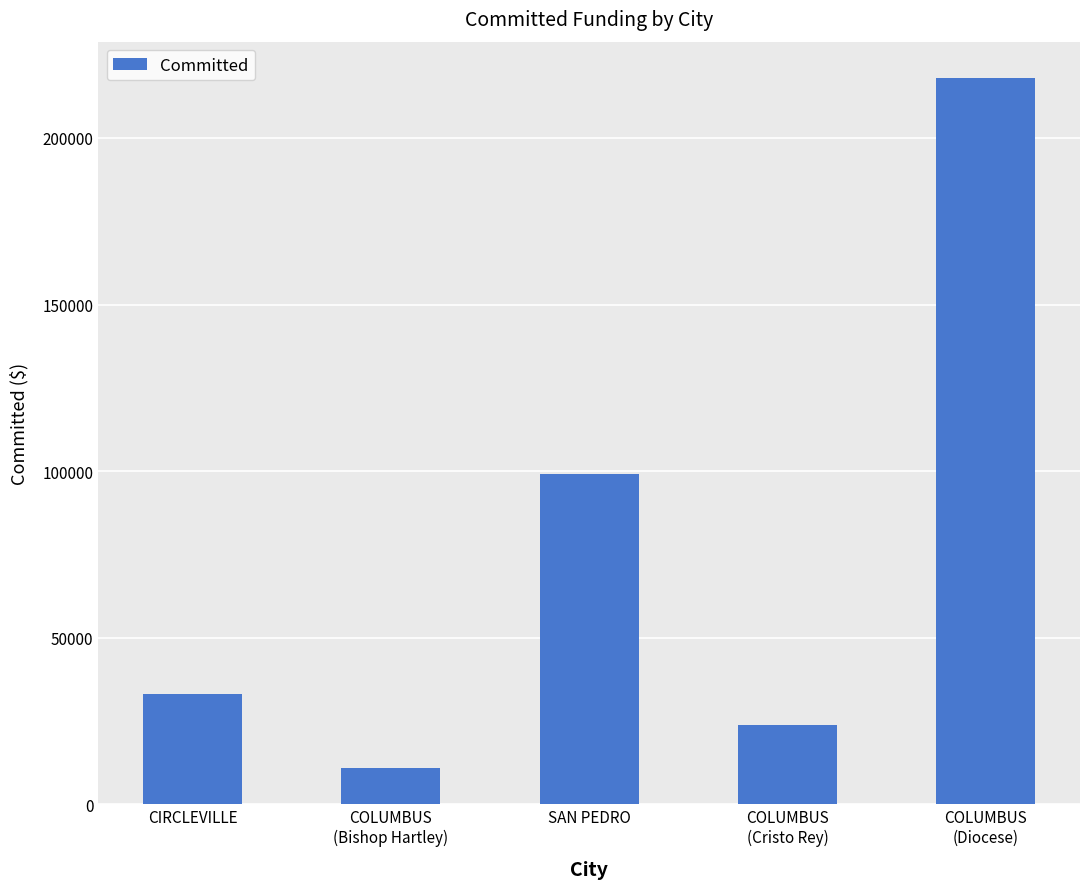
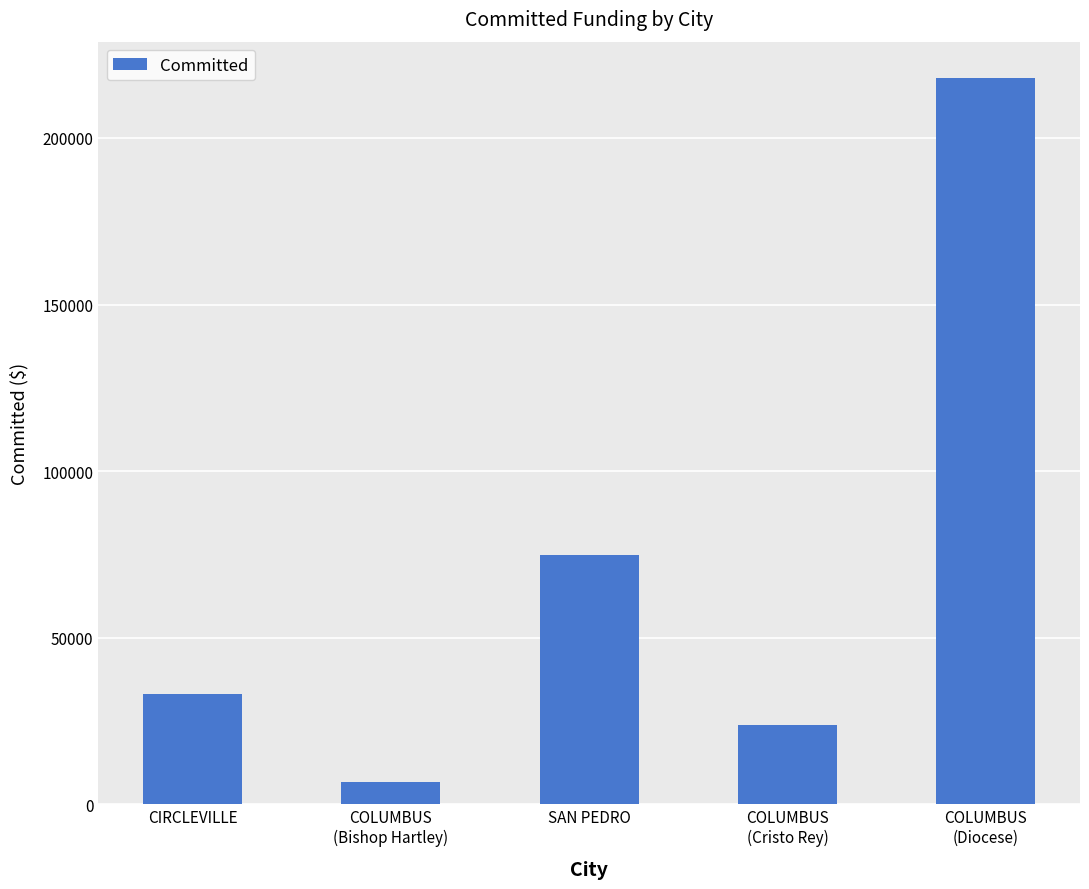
  {
    "CIRCLEVILLE": 33000,
-   "COLUMBUS (Bishop Hartley)": 11000,
-   "SAN PEDRO": 99000,
+   "COLUMBUS (Bishop Hartley)": 7000,
+   "SAN PEDRO": 75000,
    "COLUMBUS (Cristo Rey)": 24000,
    "COLUMBUS (Diocese)": 218000
  }
